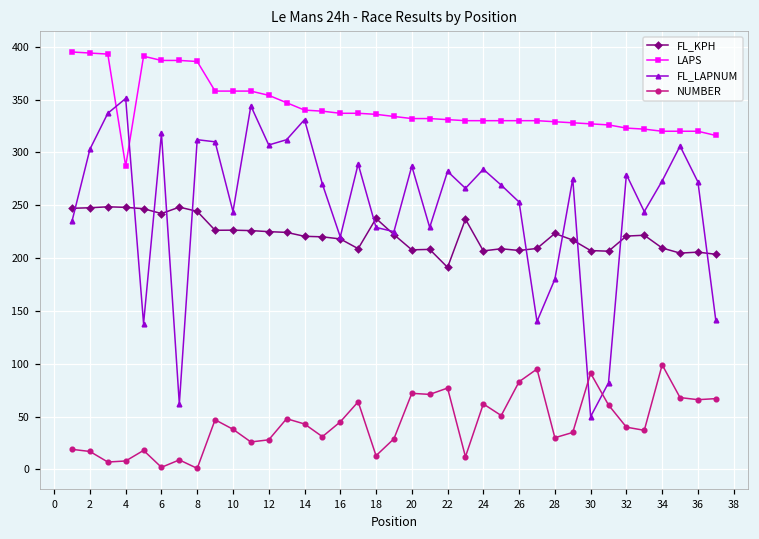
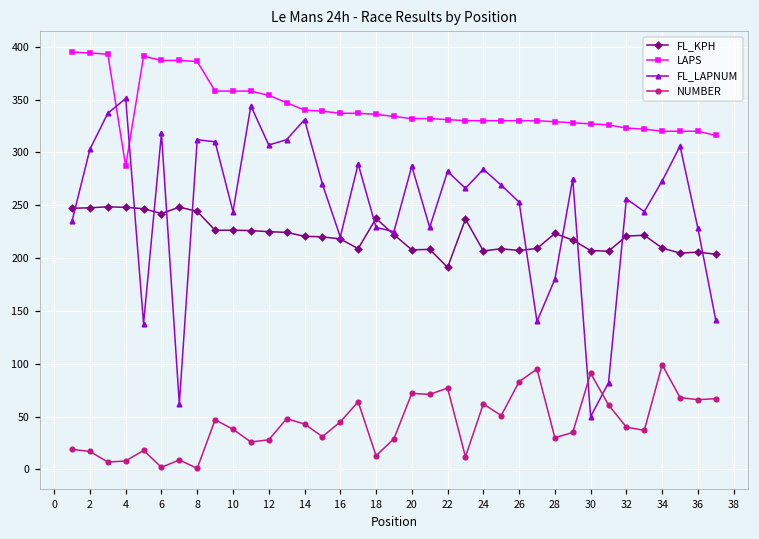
  {
    "FL_KPH": {
      "2": 250,
      "4": 250,
      "6": 240,
      "8": 240,
      "10": 230,
      "12": 230,
      "14": 220,
      "18": 240,
      "20": 210,
      "22": 190,
      "24": 210,
      "26": 210,
      "28": 220,
      "30": 210,
      "32": 220,
      "34": 210,
      "36": 210
    },
    "LAPS": {
      "2": 390,
      "4": 290,
      "6": 390,
      "8": 390,
      "10": 360,
      "12": 350,
      "14": 340,
      "16": 340,
      "18": 340,
      "20": 330,
      "22": 330,
      "24": 330,
      "26": 330,
      "28": 330,
      "30": 330,
      "32": 320,
      "34": 320,
      "36": 320
    },
    "FL_LAPNUM": {
      "2": 300,
      "4": 350,
      "6": 320,
      "8": 310,
      "10": 240,
      "12": 310,
      "14": 330,
      "18": 230,
      "20": 290,
      "22": 280,
      "24": 280,
      "26": 250,
      "28": 180,
      "30": 50,
-     "32": 280,
+     "32": 260,
      "34": 270,
-     "36": 270
+     "36": 230
    },
    "NUMBER": {
      "2": 20,
      "4": 10,
      "6": 0,
      "8": 0,
      "10": 40,
      "12": 30,
      "14": 40,
      "16": 50,
      "18": 10,
      "20": 70,
      "22": 80,
      "24": 60,
      "26": 80,
      "28": 30,
      "30": 90,
      "32": 40,
      "34": 100,
      "36": 70
    }
  }
